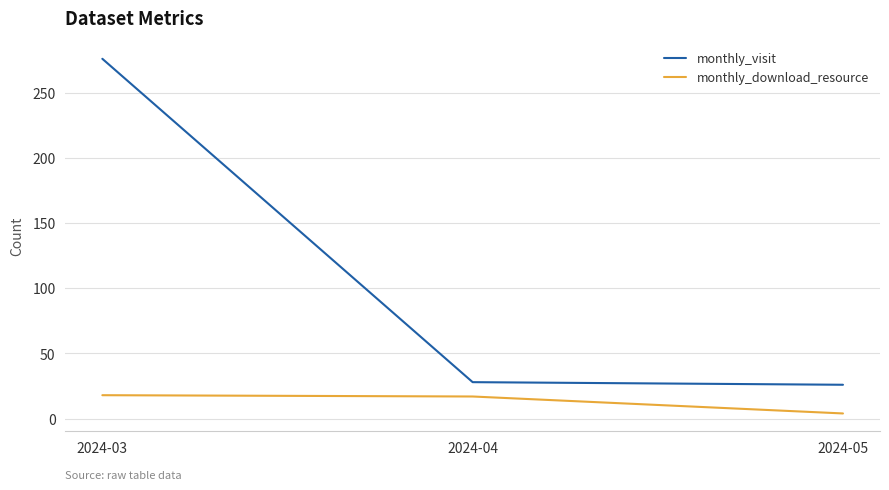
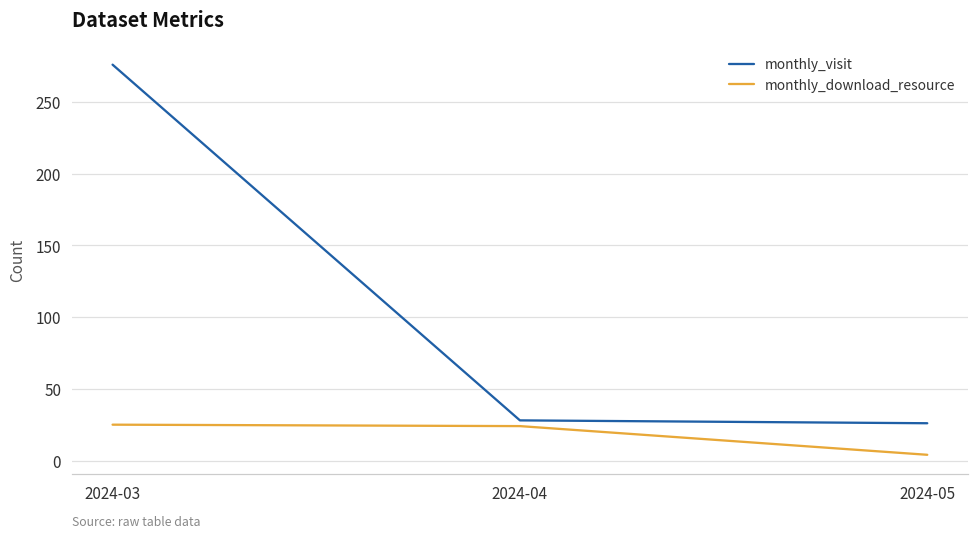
  {
    "monthly_visit": {
      "2024-03": 276,
      "2024-04": 28,
      "2024-05": 26
    },
    "monthly_download_resource": {
-     "2024-03": 18,
-     "2024-04": 17,
+     "2024-03": 25,
+     "2024-04": 24,
      "2024-05": 4
    }
  }
